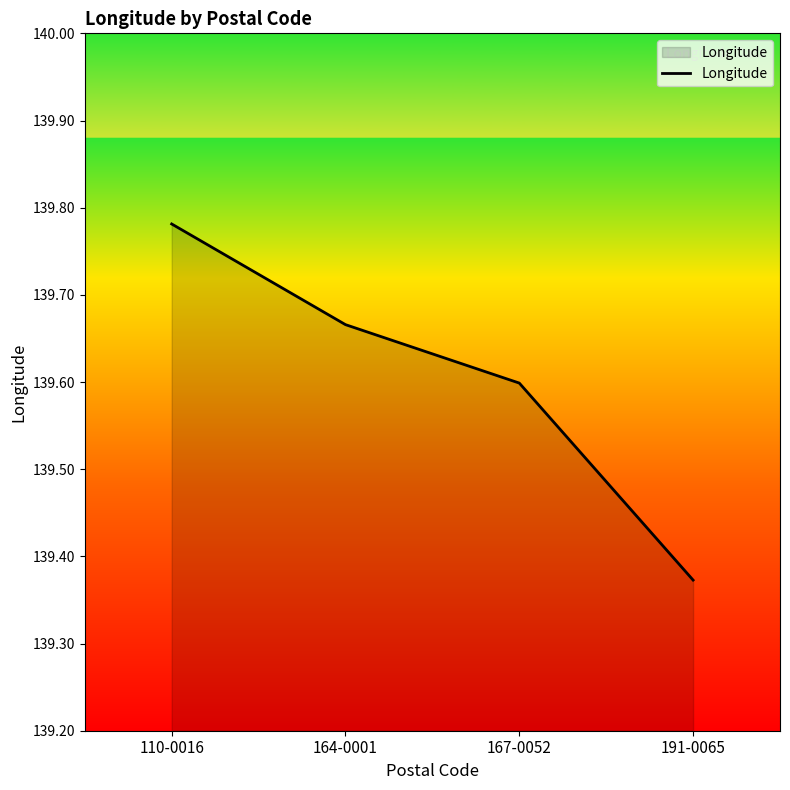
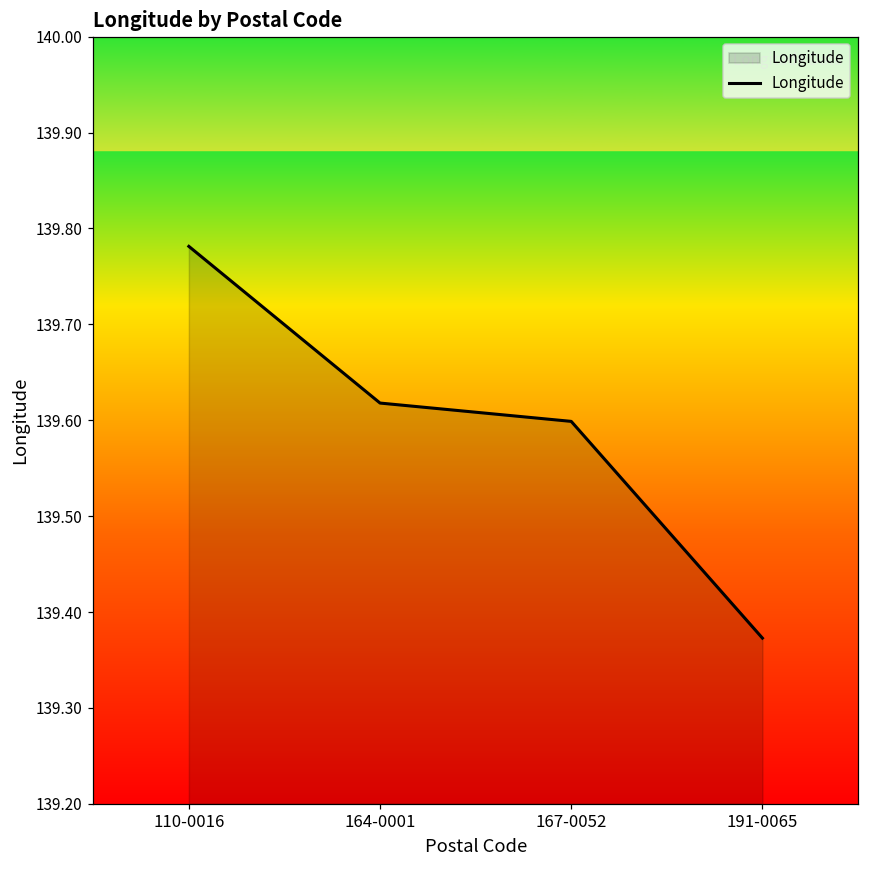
  {
    "110-0016": 139.78,
-   "164-0001": 139.67,
+   "164-0001": 139.62,
    "167-0052": 139.60,
    "191-0065": 139.37
  }
